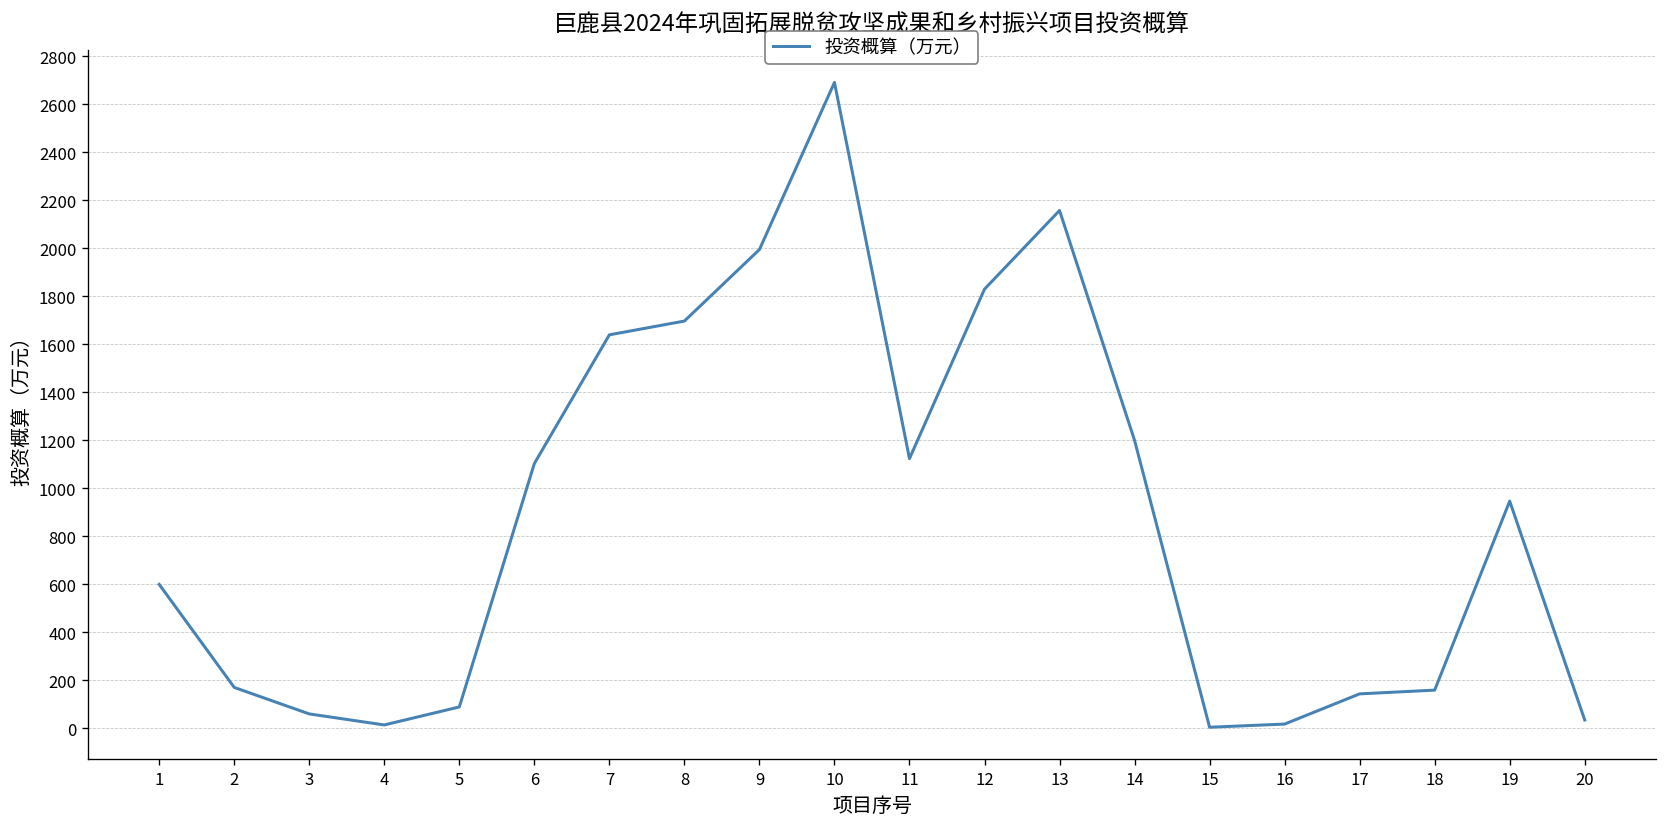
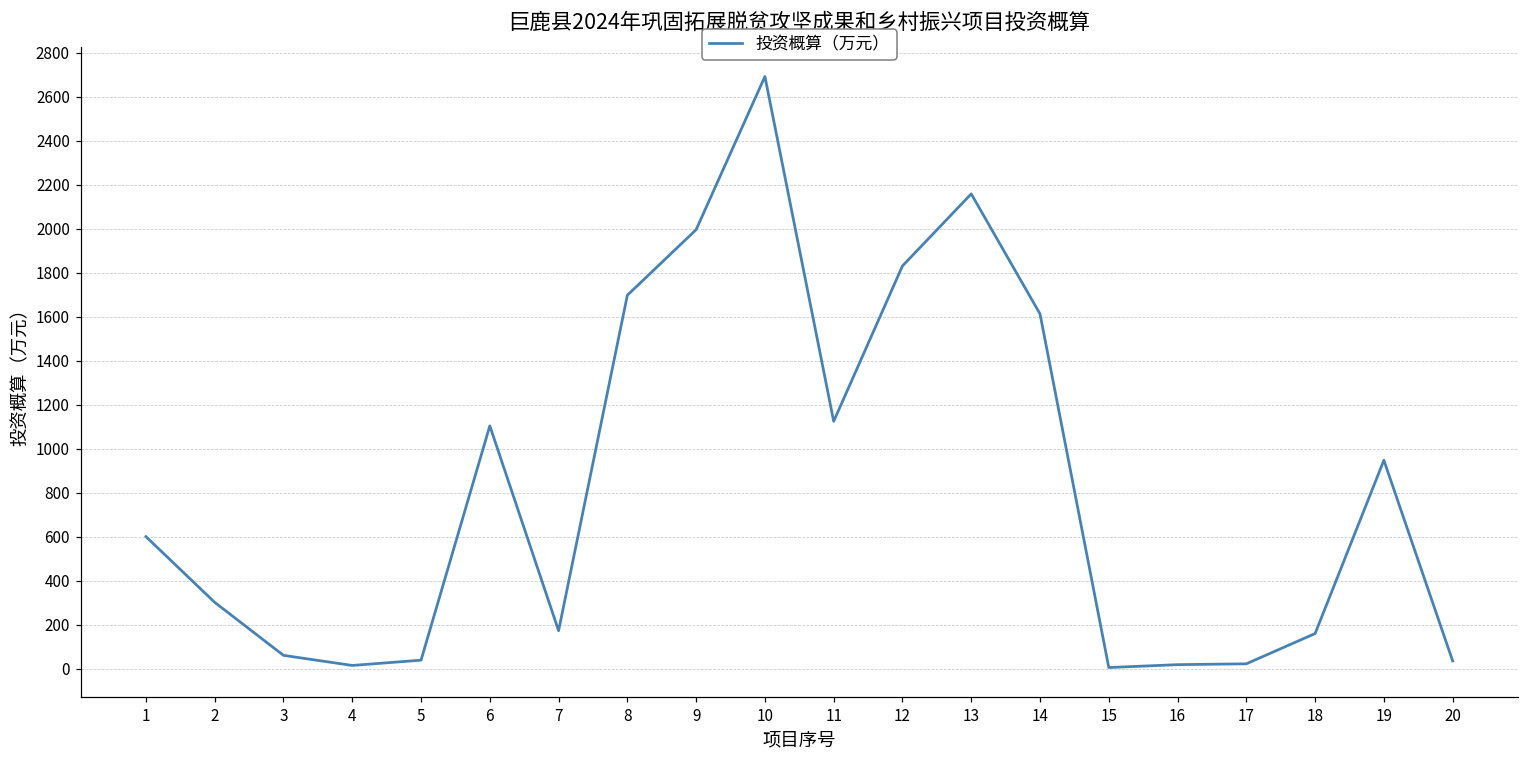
  {
    "1": 600,
-   "2": 170,
+   "2": 300,
    "3": 60,
    "4": 10,
-   "5": 90,
+   "5": 40,
    "6": 1100,
-   "7": 1640,
+   "7": 170,
    "8": 1700,
    "9": 1990,
    "10": 2690,
    "11": 1120,
    "12": 1830,
    "13": 2160,
-   "14": 1200,
+   "14": 1610,
    "15": 10,
    "16": 20,
-   "17": 140,
+   "17": 20,
    "18": 160,
    "19": 950,
    "20": 40
  }
